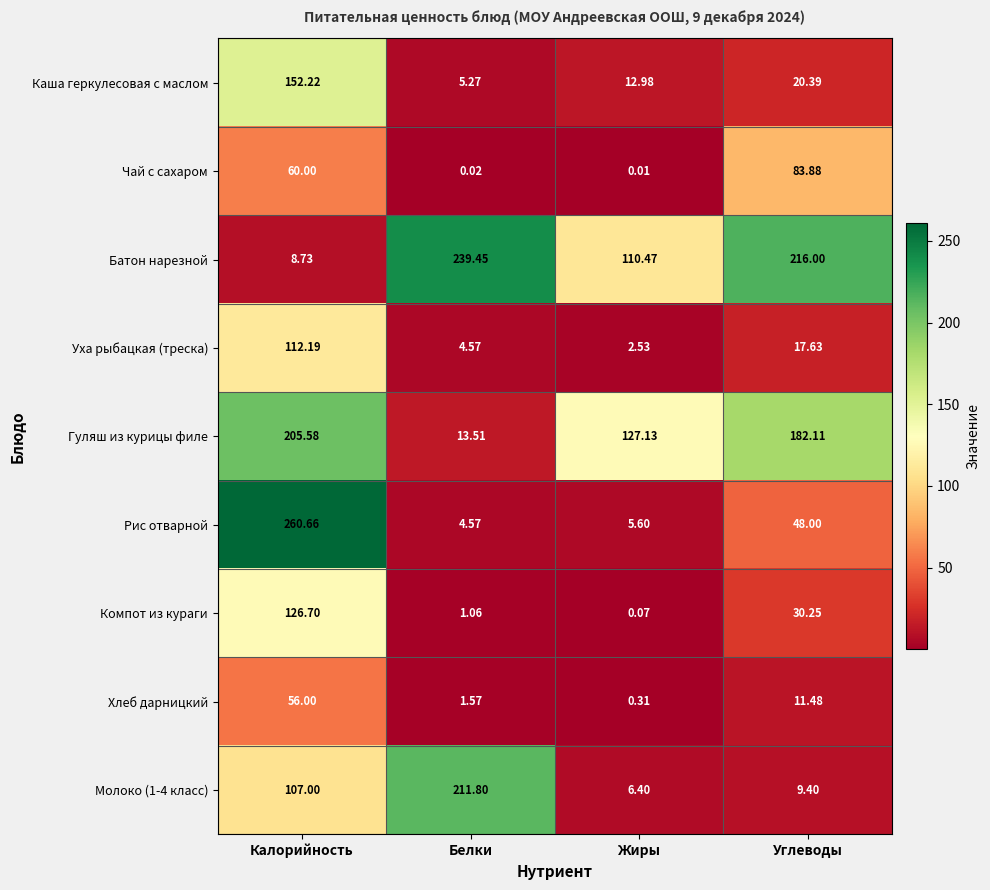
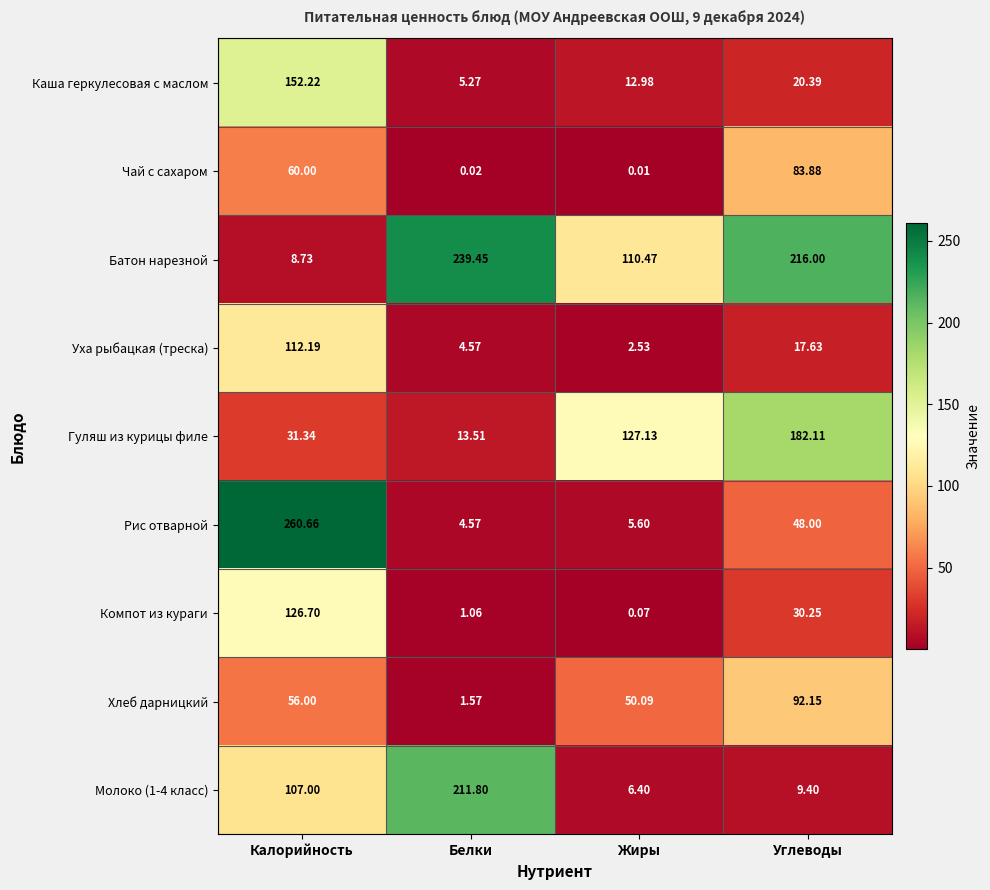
  {
    "Каша геркулесовая с маслом": {
      "Калорийность": 152.22,
      "Белки": 5.27,
      "Жиры": 12.98,
      "Углеводы": 20.39
    },
    "Чай с сахаром": {
      "Калорийность": 60.00,
      "Белки": 0.02,
      "Жиры": 0.01,
      "Углеводы": 83.88
    },
    "Батон нарезной": {
      "Калорийность": 8.73,
      "Белки": 239.45,
      "Жиры": 110.47,
      "Углеводы": 216.00
    },
    "Уха рыбацкая (треска)": {
      "Калорийность": 112.19,
      "Белки": 4.57,
      "Жиры": 2.53,
      "Углеводы": 17.63
    },
    "Гуляш из курицы филе": {
-     "Калорийность": 205.58,
+     "Калорийность": 31.34,
      "Белки": 13.51,
      "Жиры": 127.13,
      "Углеводы": 182.11
    },
    "Рис отварной": {
      "Калорийность": 260.66,
      "Белки": 4.57,
      "Жиры": 5.60,
      "Углеводы": 48.00
    },
    "Компот из кураги": {
      "Калорийность": 126.70,
      "Белки": 1.06,
      "Жиры": 0.07,
      "Углеводы": 30.25
    },
    "Хлеб дарницкий": {
      "Калорийность": 56.00,
      "Белки": 1.57,
-     "Жиры": 0.31,
-     "Углеводы": 11.48
+     "Жиры": 50.09,
+     "Углеводы": 92.15
    },
    "Молоко (1-4 класс)": {
      "Калорийность": 107.00,
      "Белки": 211.80,
      "Жиры": 6.40,
      "Углеводы": 9.40
    }
  }
